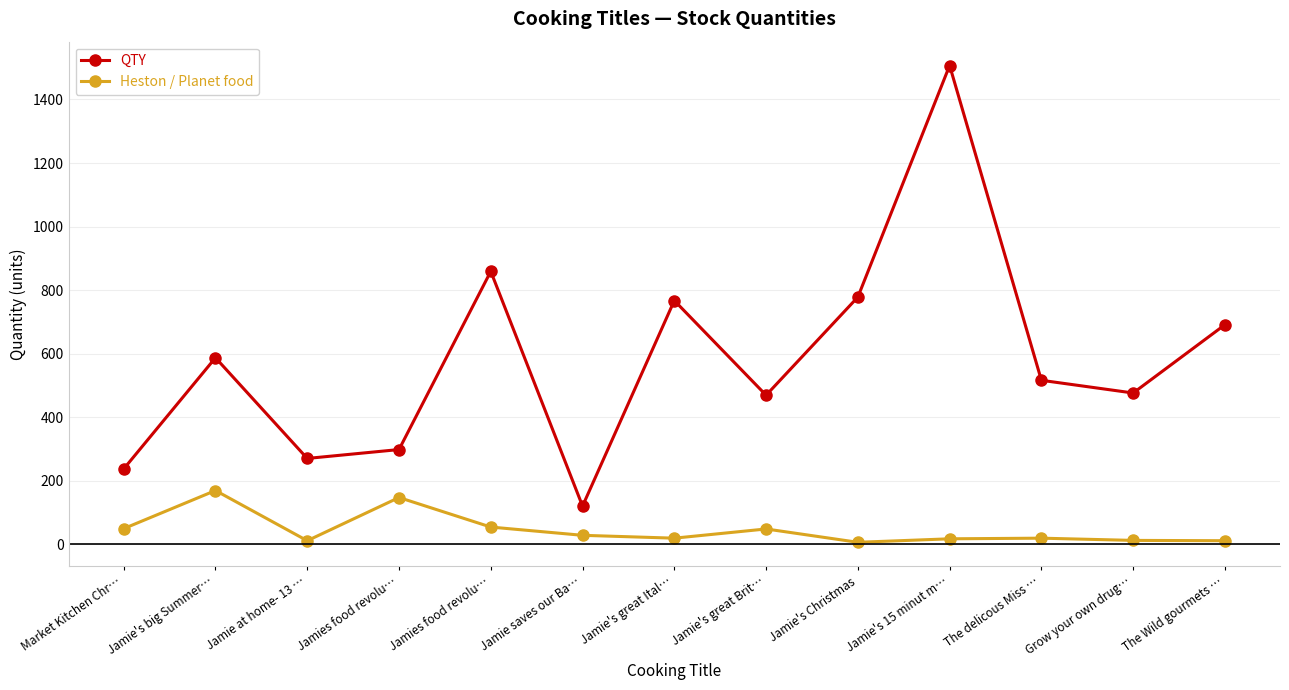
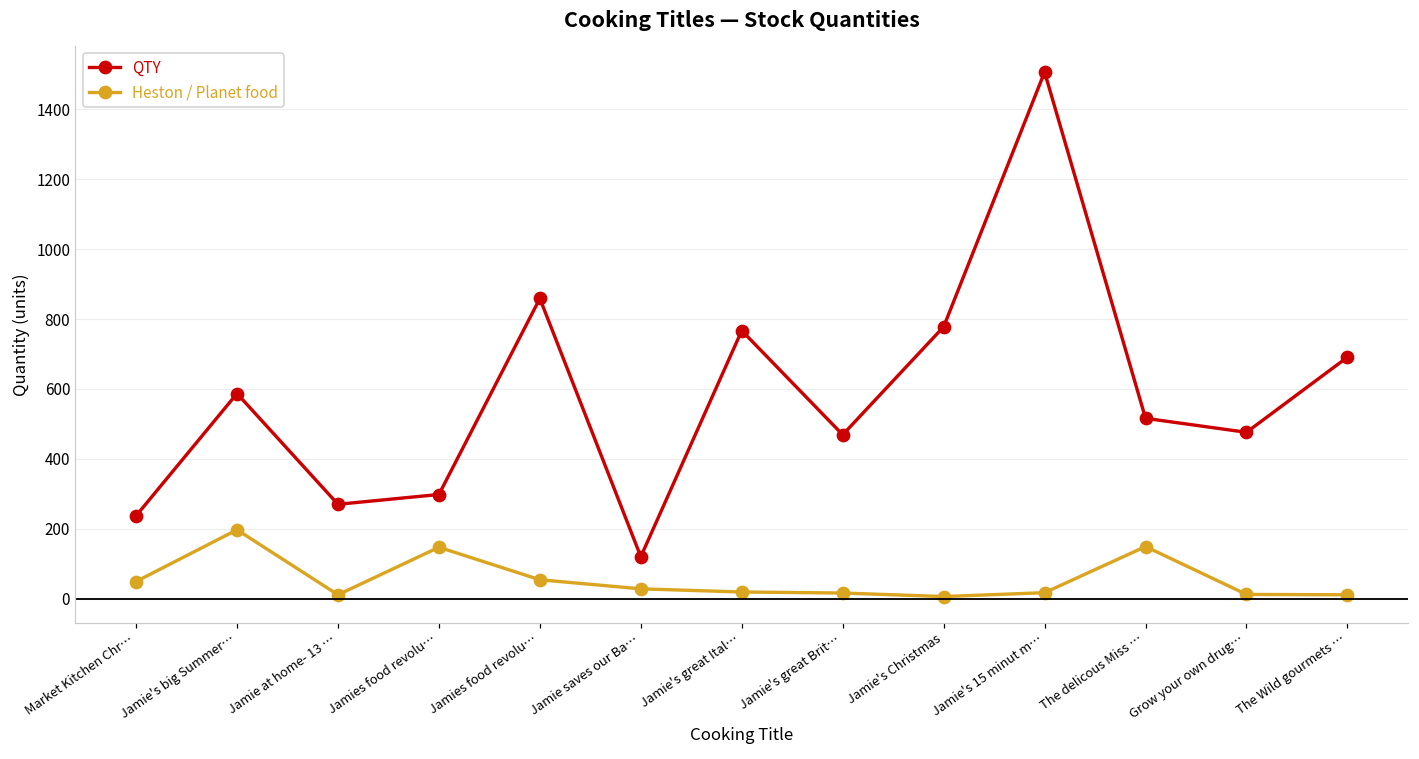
  {
    "QTY": {
      "Market Kitchen Chr…": 240,
      "Jamie's big Summer…": 590,
      "Jamie at home- 13 …": 270,
      "Jamie saves our Ba…": 120,
      "Jamie's great Ital…": 770,
      "Jamie's great Brit…": 470,
      "Jamie's Christmas": 780,
      "Jamie's 15 minut m…": 1510,
      "The delicous Miss …": 520,
      "Grow your own drug…": 480,
      "The Wild gourmets …": 690
    },
    "Heston / Planet food": {
      "Market Kitchen Chr…": 50,
-     "Jamie's big Summer…": 170,
+     "Jamie's big Summer…": 200,
      "Jamie at home- 13 …": 10,
      "Jamie saves our Ba…": 30,
      "Jamie's great Ital…": 20,
-     "Jamie's great Brit…": 50,
+     "Jamie's great Brit…": 20,
      "Jamie's Christmas": 10,
      "Jamie's 15 minut m…": 20,
-     "The delicous Miss …": 20,
+     "The delicous Miss …": 150,
      "Grow your own drug…": 10,
      "The Wild gourmets …": 10
    }
  }
